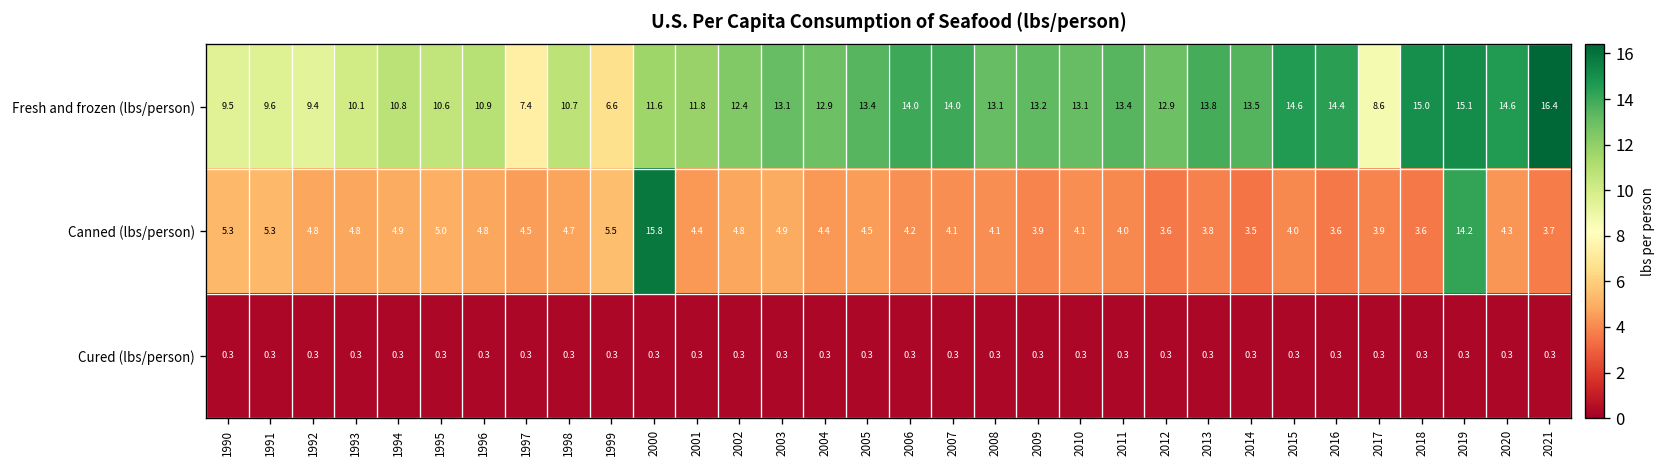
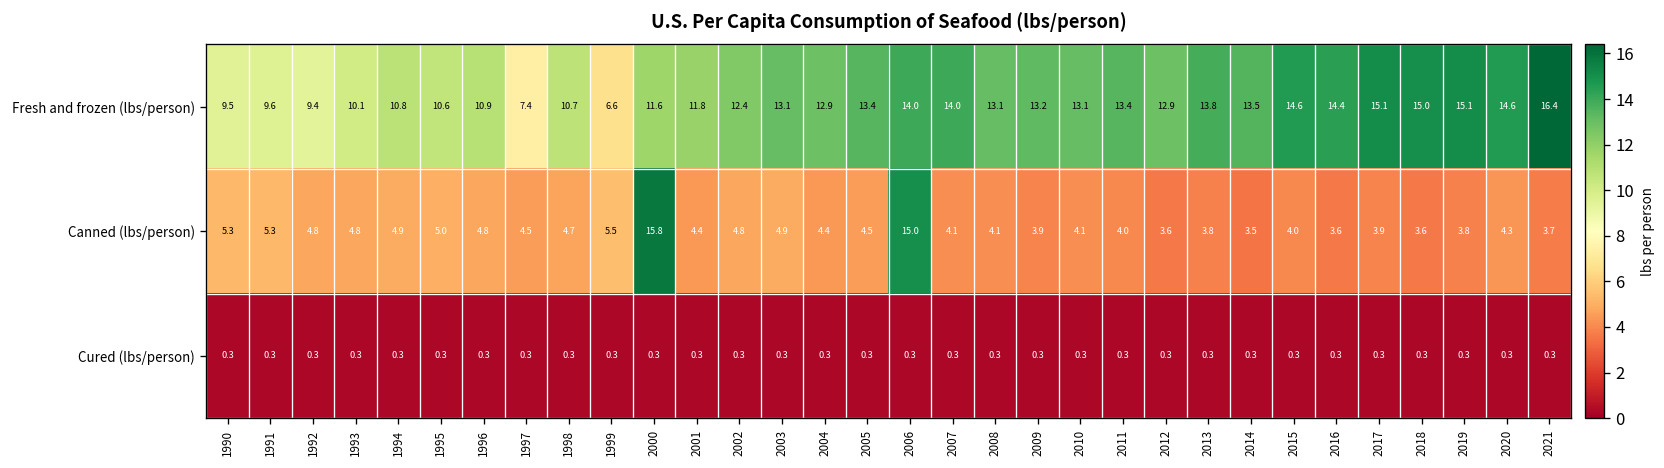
  {
    "Fresh and frozen (lbs/person)": {
      "1990": 9.5,
      "1991": 9.6,
      "1992": 9.4,
      "1993": 10.1,
      "1994": 10.8,
      "1995": 10.6,
      "1996": 10.9,
      "1997": 7.4,
      "1998": 10.7,
      "1999": 6.6,
      "2000": 11.6,
      "2001": 11.8,
      "2002": 12.4,
      "2003": 13.1,
      "2004": 12.9,
      "2005": 13.4,
      "2006": 14.0,
      "2007": 14.0,
      "2008": 13.1,
      "2009": 13.2,
      "2010": 13.1,
      "2011": 13.4,
      "2012": 12.9,
      "2013": 13.8,
      "2014": 13.5,
      "2015": 14.6,
      "2016": 14.4,
-     "2017": 8.6,
+     "2017": 15.1,
      "2018": 15.0,
      "2019": 15.1,
      "2020": 14.6,
      "2021": 16.4
    },
    "Canned (lbs/person)": {
      "1990": 5.3,
      "1991": 5.3,
      "1992": 4.8,
      "1993": 4.8,
      "1994": 4.9,
      "1995": 5.0,
      "1996": 4.8,
      "1997": 4.5,
      "1998": 4.7,
      "1999": 5.5,
      "2000": 15.8,
      "2001": 4.4,
      "2002": 4.8,
      "2003": 4.9,
      "2004": 4.4,
      "2005": 4.5,
-     "2006": 4.2,
+     "2006": 15.0,
      "2007": 4.1,
      "2008": 4.1,
      "2009": 3.9,
      "2010": 4.1,
      "2011": 4.0,
      "2012": 3.6,
      "2013": 3.8,
      "2014": 3.5,
      "2015": 4.0,
      "2016": 3.6,
      "2017": 3.9,
      "2018": 3.6,
-     "2019": 14.2,
+     "2019": 3.8,
      "2020": 4.3,
      "2021": 3.7
    },
    "Cured (lbs/person)": {
      "1990": 0.3,
      "1991": 0.3,
      "1992": 0.3,
      "1993": 0.3,
      "1994": 0.3,
      "1995": 0.3,
      "1996": 0.3,
      "1997": 0.3,
      "1998": 0.3,
      "1999": 0.3,
      "2000": 0.3,
      "2001": 0.3,
      "2002": 0.3,
      "2003": 0.3,
      "2004": 0.3,
      "2005": 0.3,
      "2006": 0.3,
      "2007": 0.3,
      "2008": 0.3,
      "2009": 0.3,
      "2010": 0.3,
      "2011": 0.3,
      "2012": 0.3,
      "2013": 0.3,
      "2014": 0.3,
      "2015": 0.3,
      "2016": 0.3,
      "2017": 0.3,
      "2018": 0.3,
      "2019": 0.3,
      "2020": 0.3,
      "2021": 0.3
    }
  }
